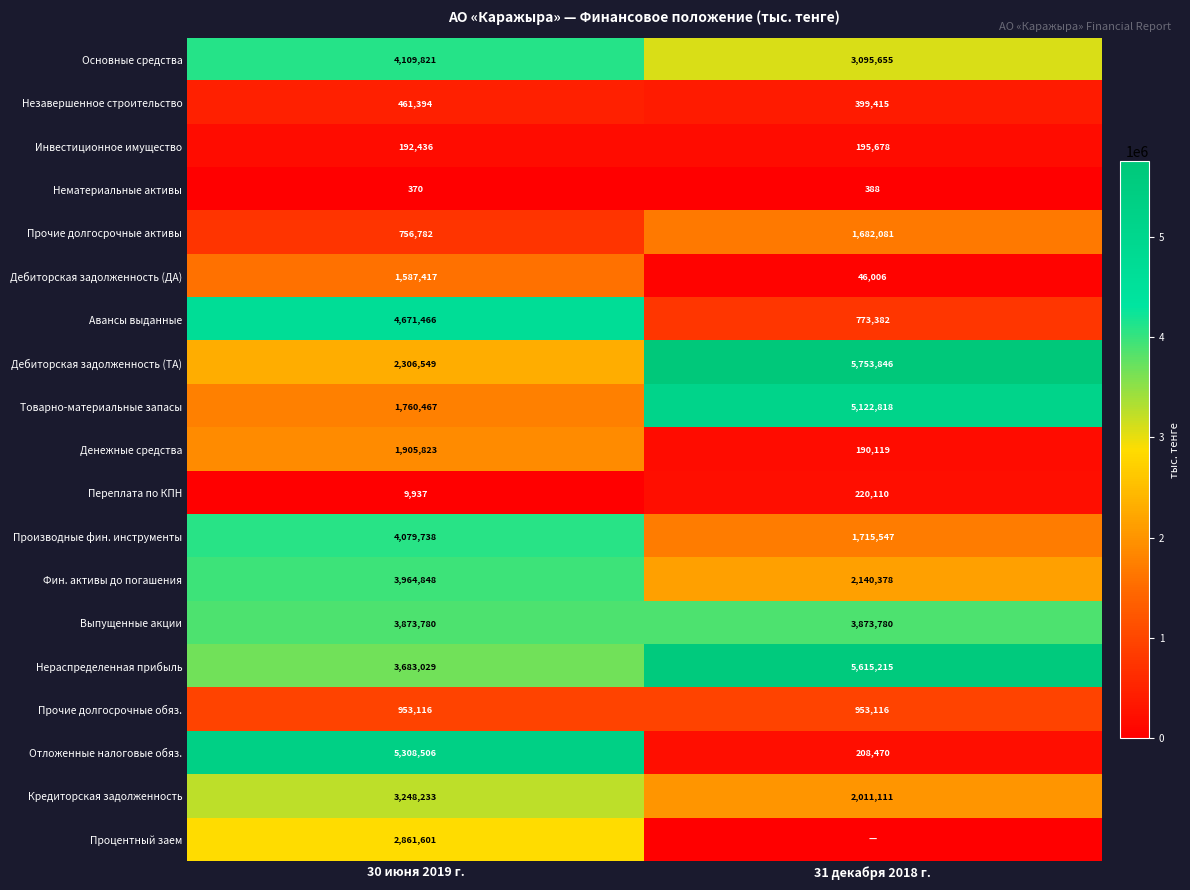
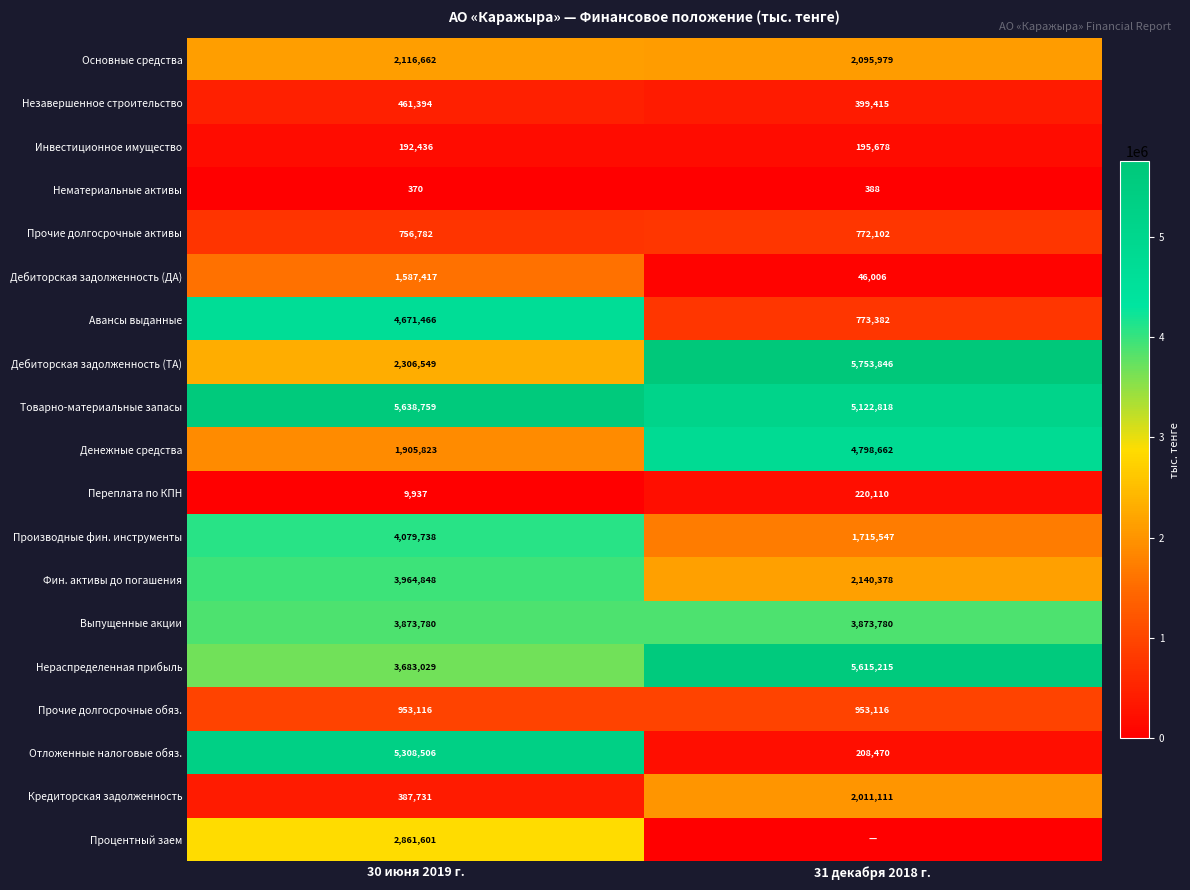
  {
    "Основные средства": {
-     "30 июня 2019 г.": "4,109,821",
-     "31 декабря 2018 г.": "3,095,655"
+     "30 июня 2019 г.": "2,116,662",
+     "31 декабря 2018 г.": "2,095,979"
    },
    "Незавершенное строительство": {
      "30 июня 2019 г.": "461,394",
      "31 декабря 2018 г.": "399,415"
    },
    "Инвестиционное имущество": {
      "30 июня 2019 г.": "192,436",
      "31 декабря 2018 г.": "195,678"
    },
    "Нематериальные активы": {
      "30 июня 2019 г.": "370",
      "31 декабря 2018 г.": "388"
    },
    "Прочие долгосрочные активы": {
      "30 июня 2019 г.": "756,782",
-     "31 декабря 2018 г.": "1,682,081"
+     "31 декабря 2018 г.": "772,102"
    },
    "Дебиторская задолженность (ДА)": {
      "30 июня 2019 г.": "1,587,417",
      "31 декабря 2018 г.": "46,006"
    },
    "Авансы выданные": {
      "30 июня 2019 г.": "4,671,466",
      "31 декабря 2018 г.": "773,382"
    },
    "Дебиторская задолженность (ТА)": {
      "30 июня 2019 г.": "2,306,549",
      "31 декабря 2018 г.": "5,753,846"
    },
    "Товарно-материальные запасы": {
-     "30 июня 2019 г.": "1,760,467",
+     "30 июня 2019 г.": "5,638,759",
      "31 декабря 2018 г.": "5,122,818"
    },
    "Денежные средства": {
      "30 июня 2019 г.": "1,905,823",
-     "31 декабря 2018 г.": "190,119"
+     "31 декабря 2018 г.": "4,798,662"
    },
    "Переплата по КПН": {
      "30 июня 2019 г.": "9,937",
      "31 декабря 2018 г.": "220,110"
    },
    "Производные фин. инструменты": {
      "30 июня 2019 г.": "4,079,738",
      "31 декабря 2018 г.": "1,715,547"
    },
    "Фин. активы до погашения": {
      "30 июня 2019 г.": "3,964,848",
      "31 декабря 2018 г.": "2,140,378"
    },
    "Выпущенные акции": {
      "30 июня 2019 г.": "3,873,780",
      "31 декабря 2018 г.": "3,873,780"
    },
    "Нераспределенная прибыль": {
      "30 июня 2019 г.": "3,683,029",
      "31 декабря 2018 г.": "5,615,215"
    },
    "Прочие долгосрочные обяз.": {
      "30 июня 2019 г.": "953,116",
      "31 декабря 2018 г.": "953,116"
    },
    "Отложенные налоговые обяз.": {
      "30 июня 2019 г.": "5,308,506",
      "31 декабря 2018 г.": "208,470"
    },
    "Кредиторская задолженность": {
-     "30 июня 2019 г.": "3,248,233",
+     "30 июня 2019 г.": "387,731",
      "31 декабря 2018 г.": "2,011,111"
    },
    "Процентный заем": {
      "30 июня 2019 г.": "2,861,601"
    }
  }
